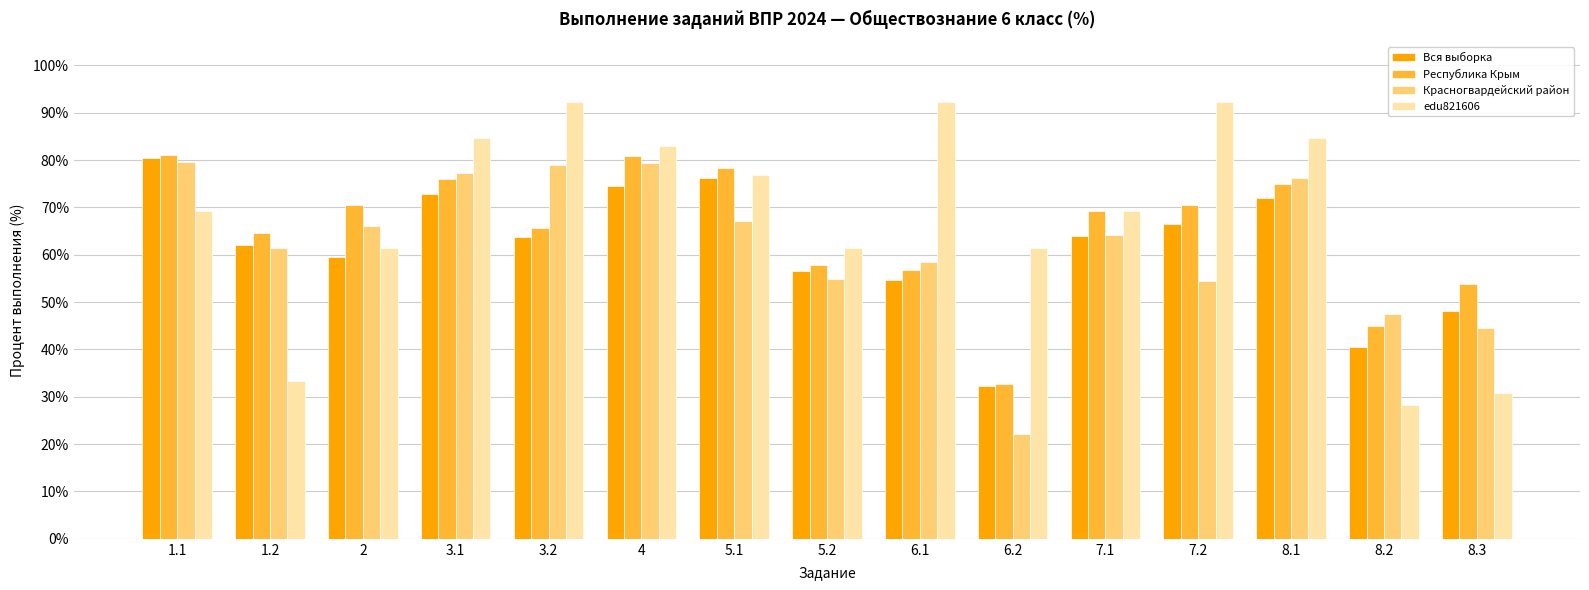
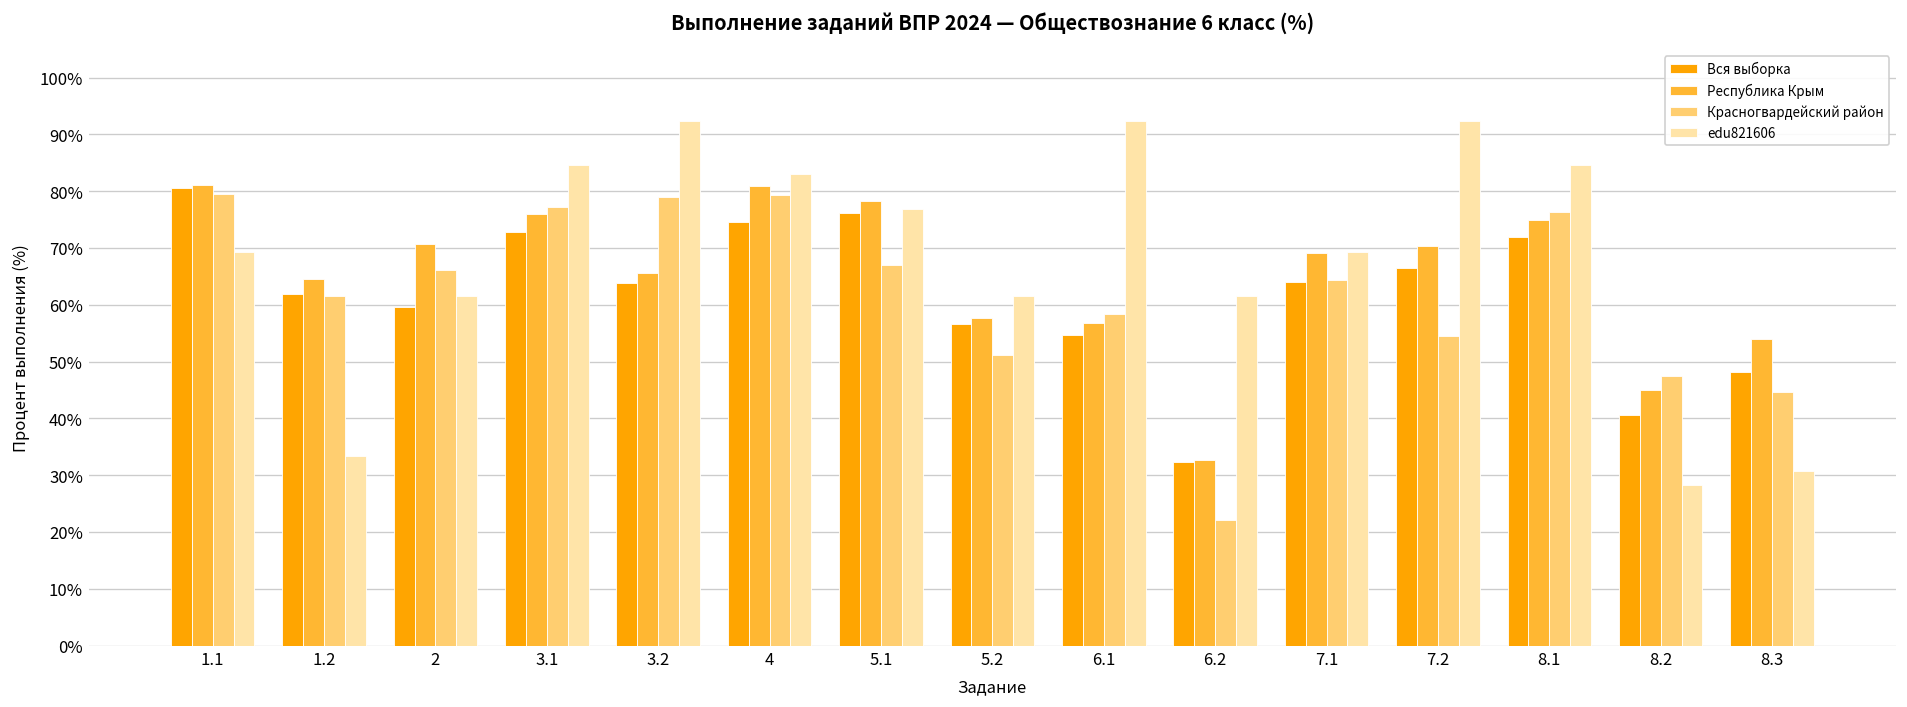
  {
    "Красногвардейский район": {
      "1.1": "80%",
      "1.2": "61%",
      "2": "66%",
      "3.1": "77%",
      "3.2": "79%",
      "4": "79%",
      "5.1": "67%",
-     "5.2": "55%",
+     "5.2": "51%",
      "6.1": "58%",
      "6.2": "22%",
      "7.1": "64%",
      "7.2": "55%",
      "8.1": "76%",
      "8.2": "47%",
      "8.3": "45%"
    },
    "edu821606": {
      "1.1": "69%",
      "1.2": "33%",
      "2": "62%",
      "3.1": "85%",
      "3.2": "92%",
      "4": "83%",
      "5.1": "77%",
      "5.2": "62%",
      "6.1": "92%",
      "6.2": "62%",
      "7.1": "69%",
      "7.2": "92%",
      "8.1": "85%",
      "8.2": "28%",
      "8.3": "31%"
    }
  }
